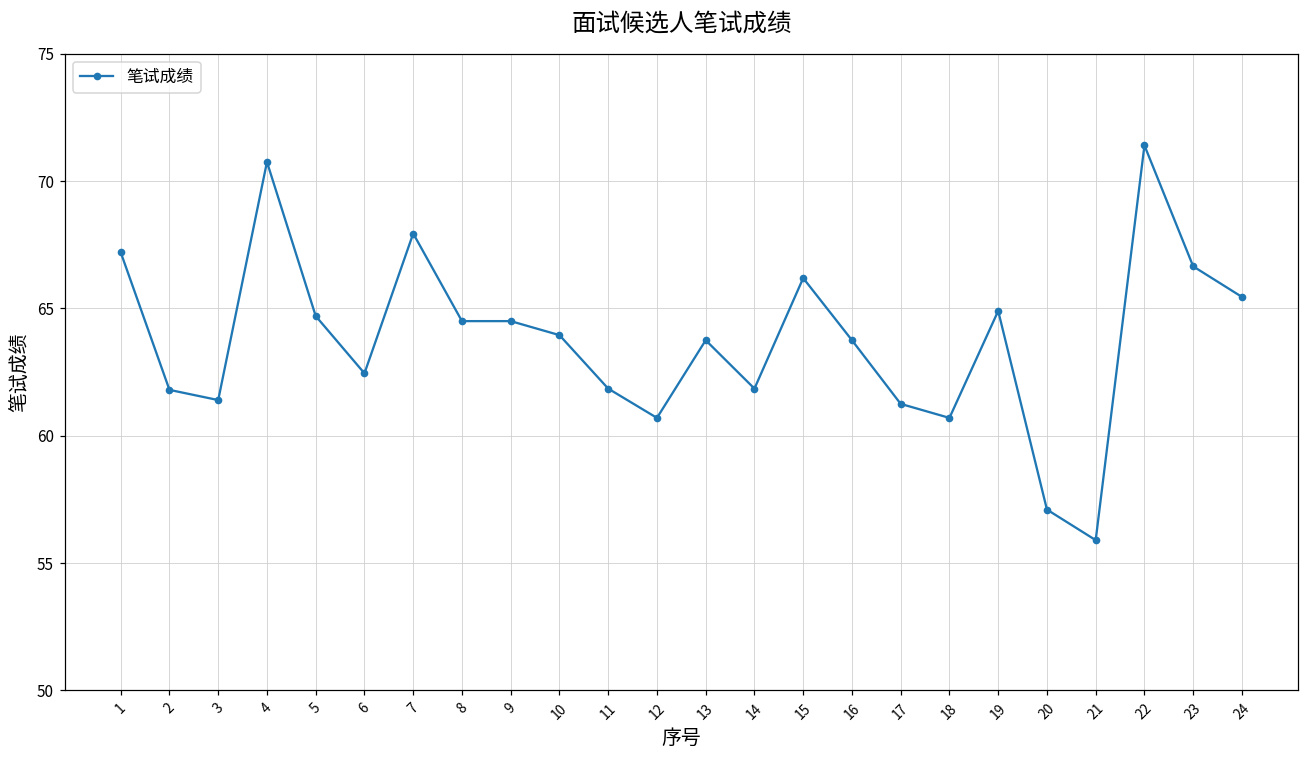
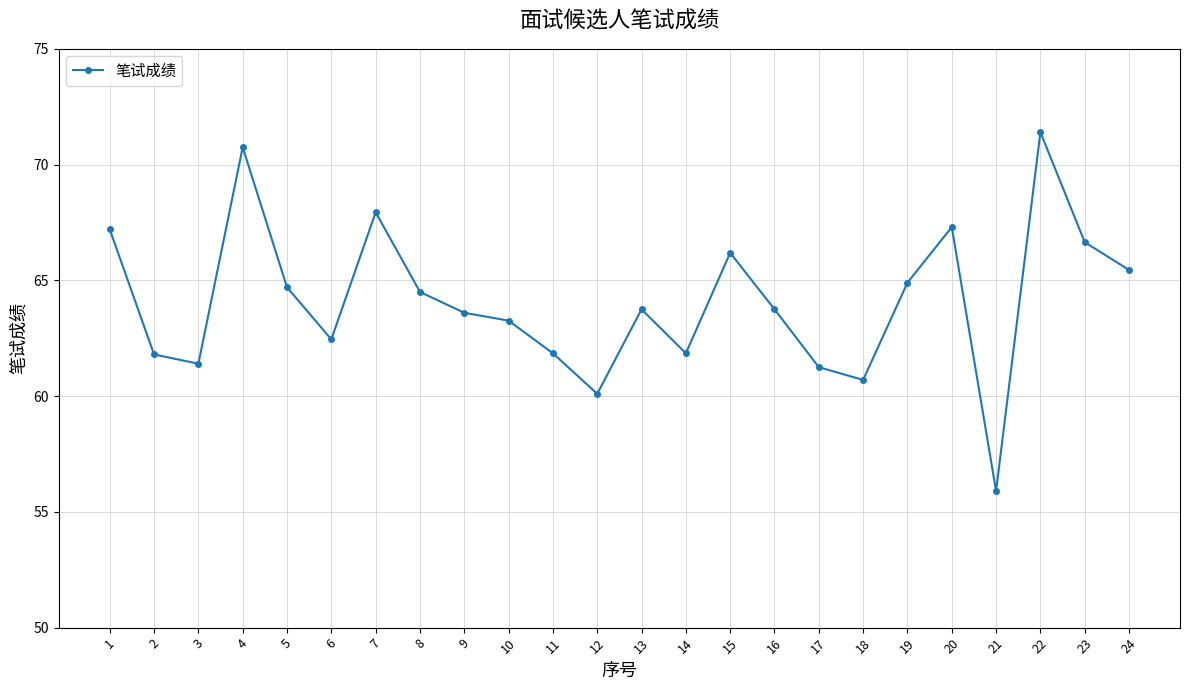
  {
    "1": 67.2,
    "2": 61.8,
    "3": 61.4,
    "4": 70.8,
    "5": 64.7,
    "6": 62.5,
    "7": 67.9,
    "8": 64.5,
-   "9": 64.5,
-   "10": 64.0,
+   "9": 63.6,
+   "10": 63.3,
    "11": 61.9,
-   "12": 60.7,
+   "12": 60.1,
    "13": 63.8,
    "14": 61.9,
    "15": 66.2,
    "16": 63.8,
    "17": 61.3,
    "18": 60.7,
    "19": 64.9,
-   "20": 57.1,
+   "20": 67.3,
    "21": 55.9,
    "22": 71.4,
    "23": 66.7,
    "24": 65.5
  }
